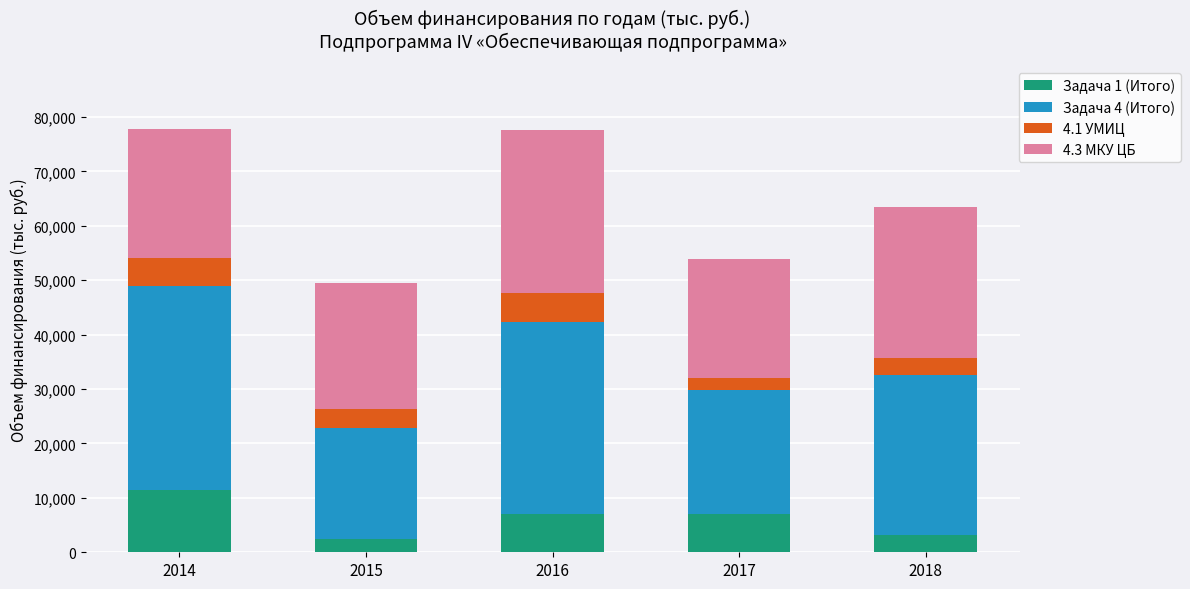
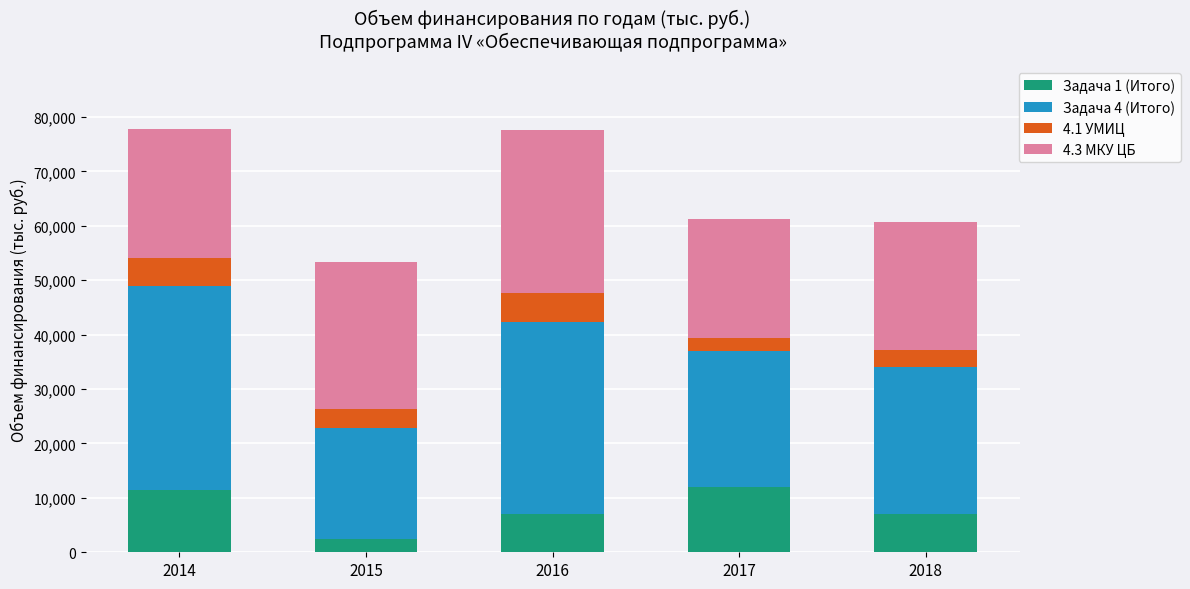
  {
    "Задача 1 (Итого)": {
      "2014": "11,000",
      "2015": "3,000",
      "2016": "7,000",
-     "2017": "7,000",
-     "2018": "3,000"
+     "2017": "12,000",
+     "2018": "7,000"
    },
    "Задача 4 (Итого)": {
      "2014": "37,000",
      "2015": "20,000",
      "2016": "35,000",
-     "2017": "23,000",
-     "2018": "29,000"
+     "2017": "25,000",
+     "2018": "27,000"
    },
    "4.1 УМИЦ": {
      "2014": "5,000",
      "2015": "3,000",
      "2016": "5,000",
      "2017": "2,000",
      "2018": "3,000"
    },
    "4.3 МКУ ЦБ": {
      "2014": "24,000",
-     "2015": "23,000",
+     "2015": "27,000",
      "2016": "30,000",
      "2017": "22,000",
-     "2018": "28,000"
+     "2018": "24,000"
    }
  }
